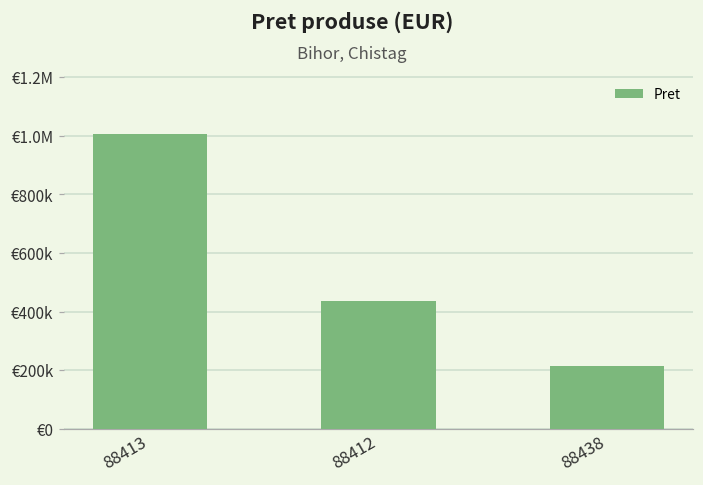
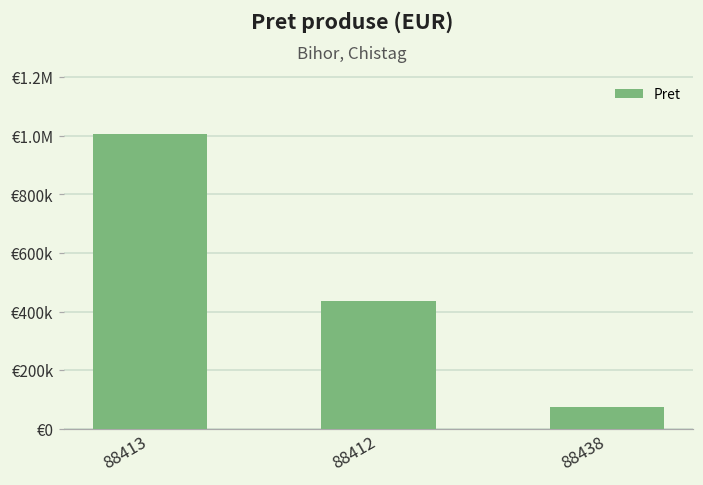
  {
    "88413": "€1010000",
    "88412": "€440000",
-   "88438": "€210000"
+   "88438": "€80000"
  }
